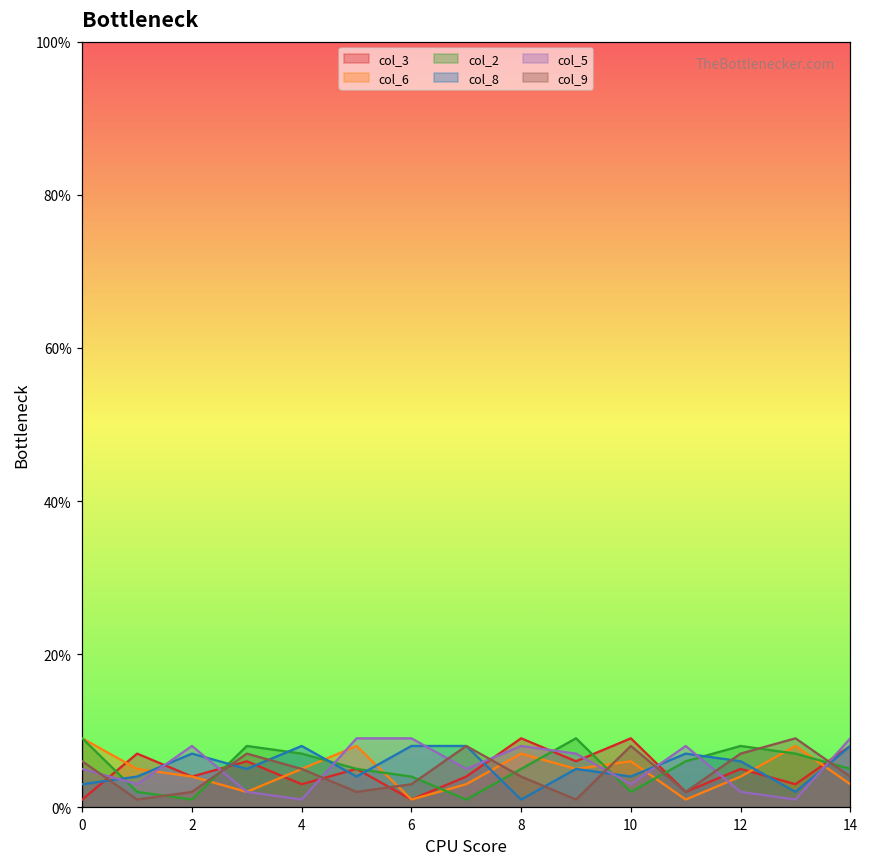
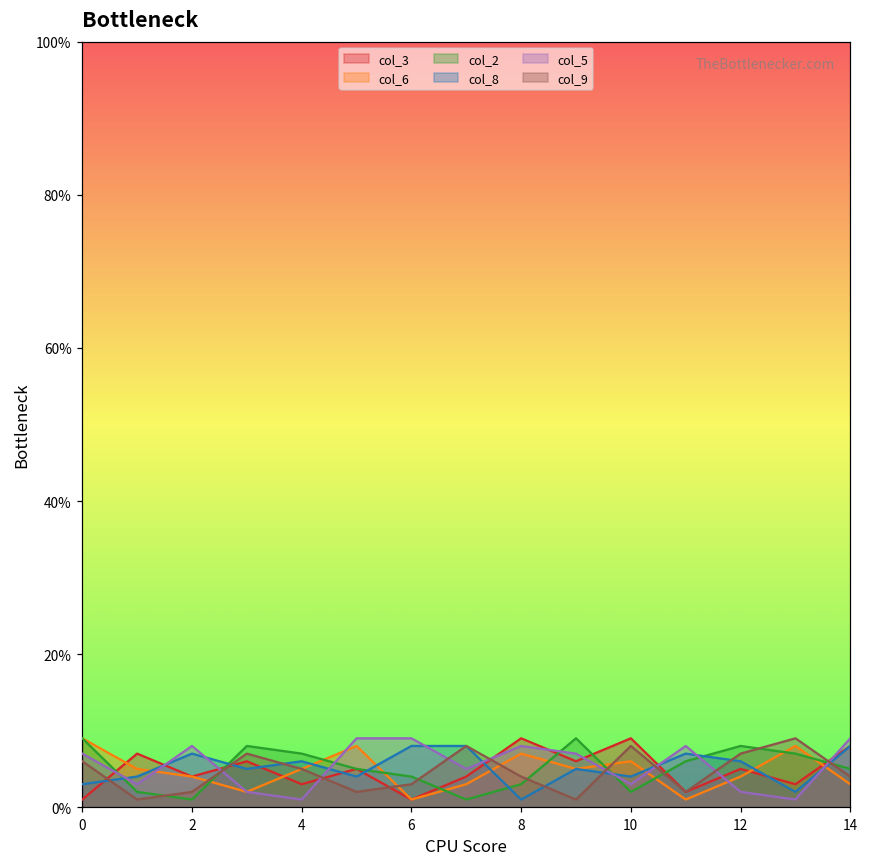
  {
    "col_2": {
      "2": "1%",
      "4": "7%",
      "6": "4%",
-     "8": "5%",
+     "8": "3%",
      "10": "2%",
      "12": "8%",
      "14": "5%"
    },
    "col_8": {
      "0": "3%",
      "2": "7%",
-     "4": "8%",
+     "4": "6%",
      "6": "8%",
      "8": "1%",
      "10": "4%",
      "12": "6%"
    },
    "col_5": {
-     "0": "5%",
+     "0": "7%",
      "2": "8%",
      "4": "1%",
      "6": "9%",
      "8": "8%",
      "10": "3%",
      "12": "2%",
      "14": "9%"
    }
  }
